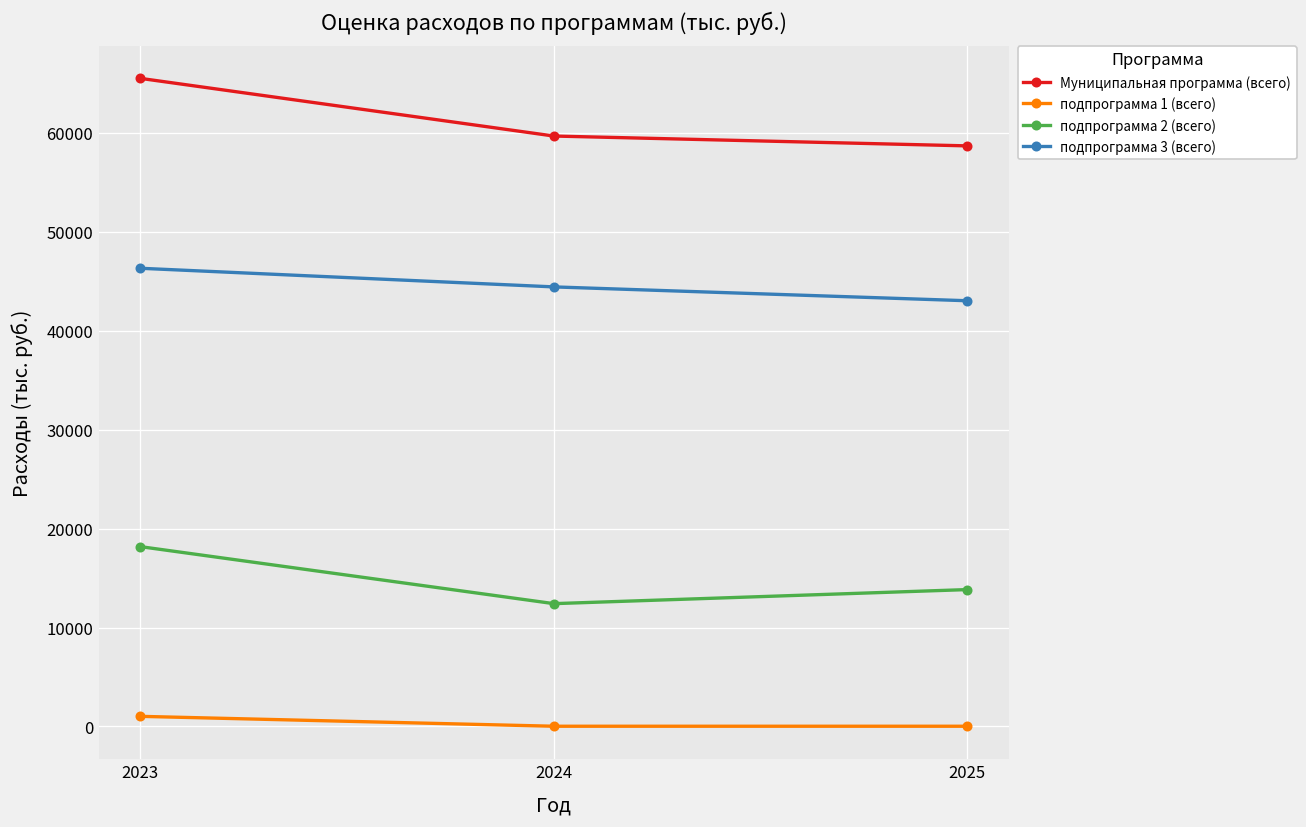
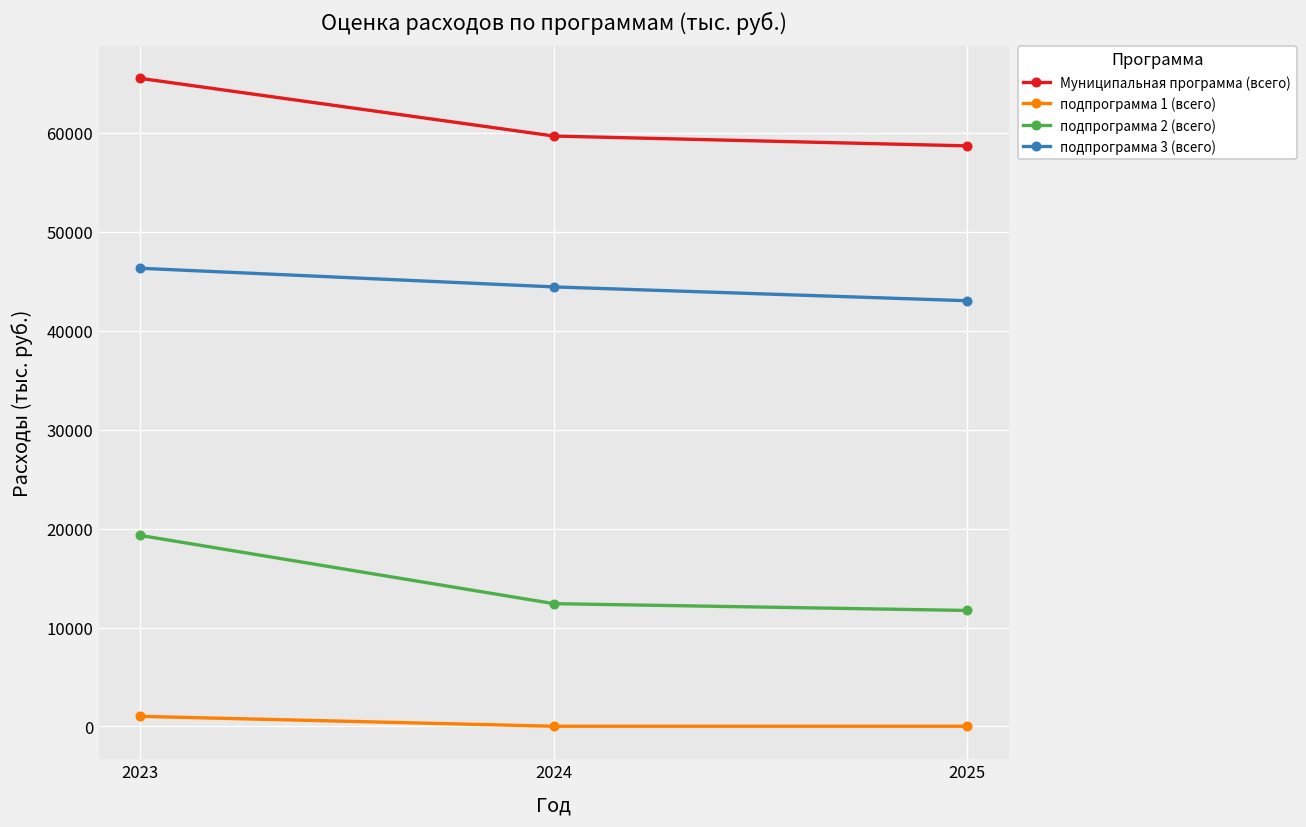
  {
    "Муниципальная программа (всего)": {
      "2023": 66000,
      "2024": 60000,
      "2025": 59000
    },
    "подпрограмма 1 (всего)": {
      "2023": 1000,
      "2024": 0,
      "2025": 0
    },
    "подпрограмма 2 (всего)": {
-     "2023": 18000,
+     "2023": 19000,
      "2024": 12000,
-     "2025": 14000
+     "2025": 12000
    },
    "подпрограмма 3 (всего)": {
      "2023": 46000,
      "2024": 44000,
      "2025": 43000
    }
  }
